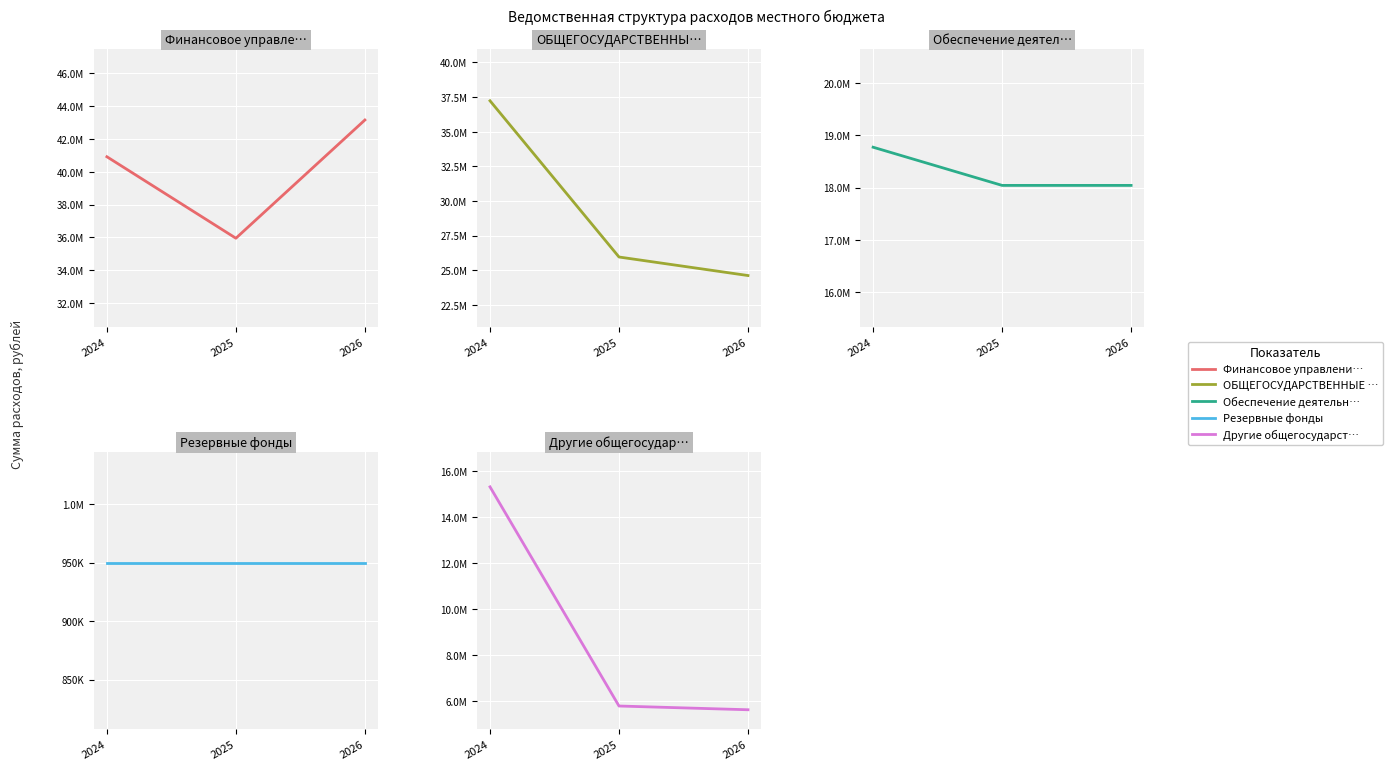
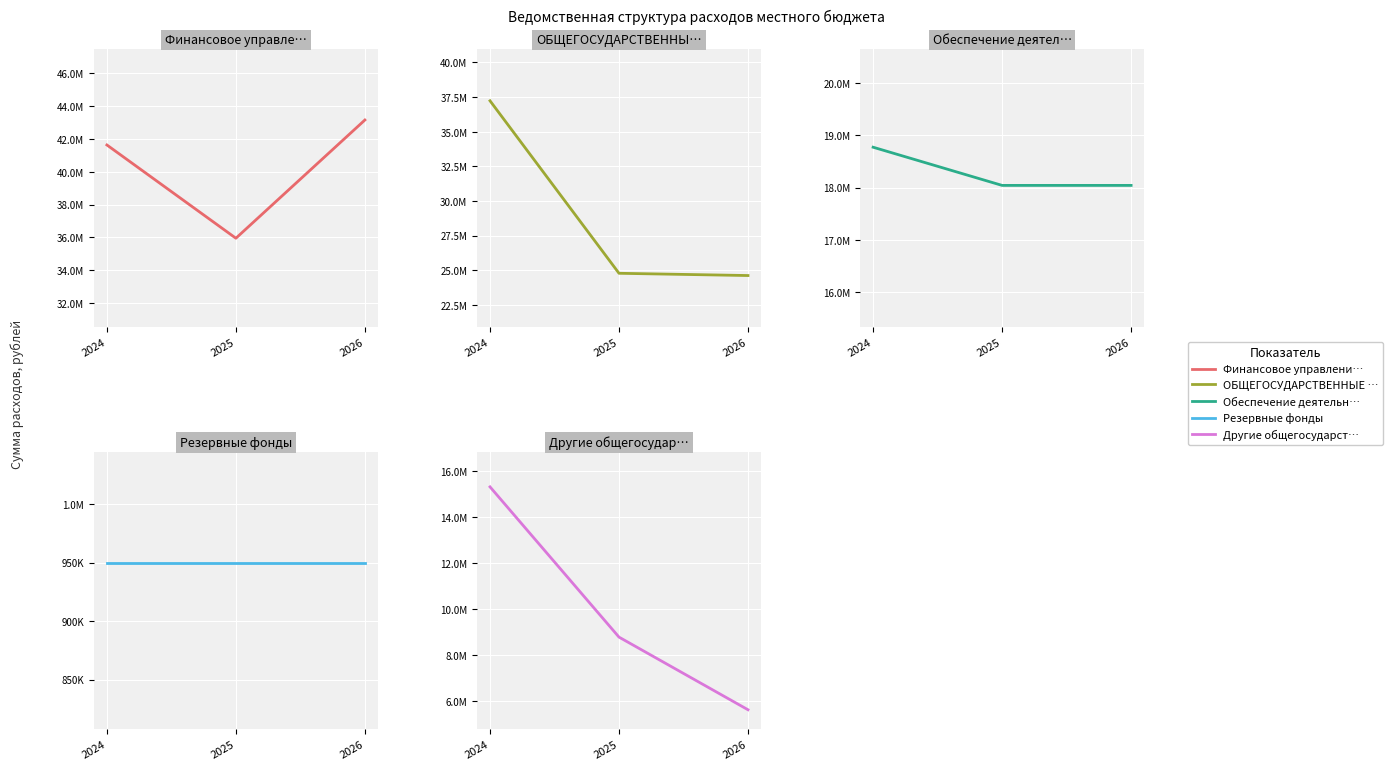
  {
    "Финансовое управле…": {
-     "2024": 40900000,
+     "2024": 41600000,
      "2025": 35900000,
      "2026": 43100000
    },
    "ОБЩЕГОСУДАРСТВЕННЫ…": {
      "2024": 37200000,
-     "2025": 26000000,
+     "2025": 24800000,
      "2026": 24600000
    },
    "Обеспечение деятел…": {
      "2024": 18800000,
      "2025": 18000000,
      "2026": 18000000
    },
    "Резервные фонды": {
      "2024": 950000,
      "2025": 950000,
      "2026": 950000
    },
    "Другие общегосудар…": {
      "2024": 15300000,
-     "2025": 5800000,
+     "2025": 8800000,
      "2026": 5600000
    }
  }
